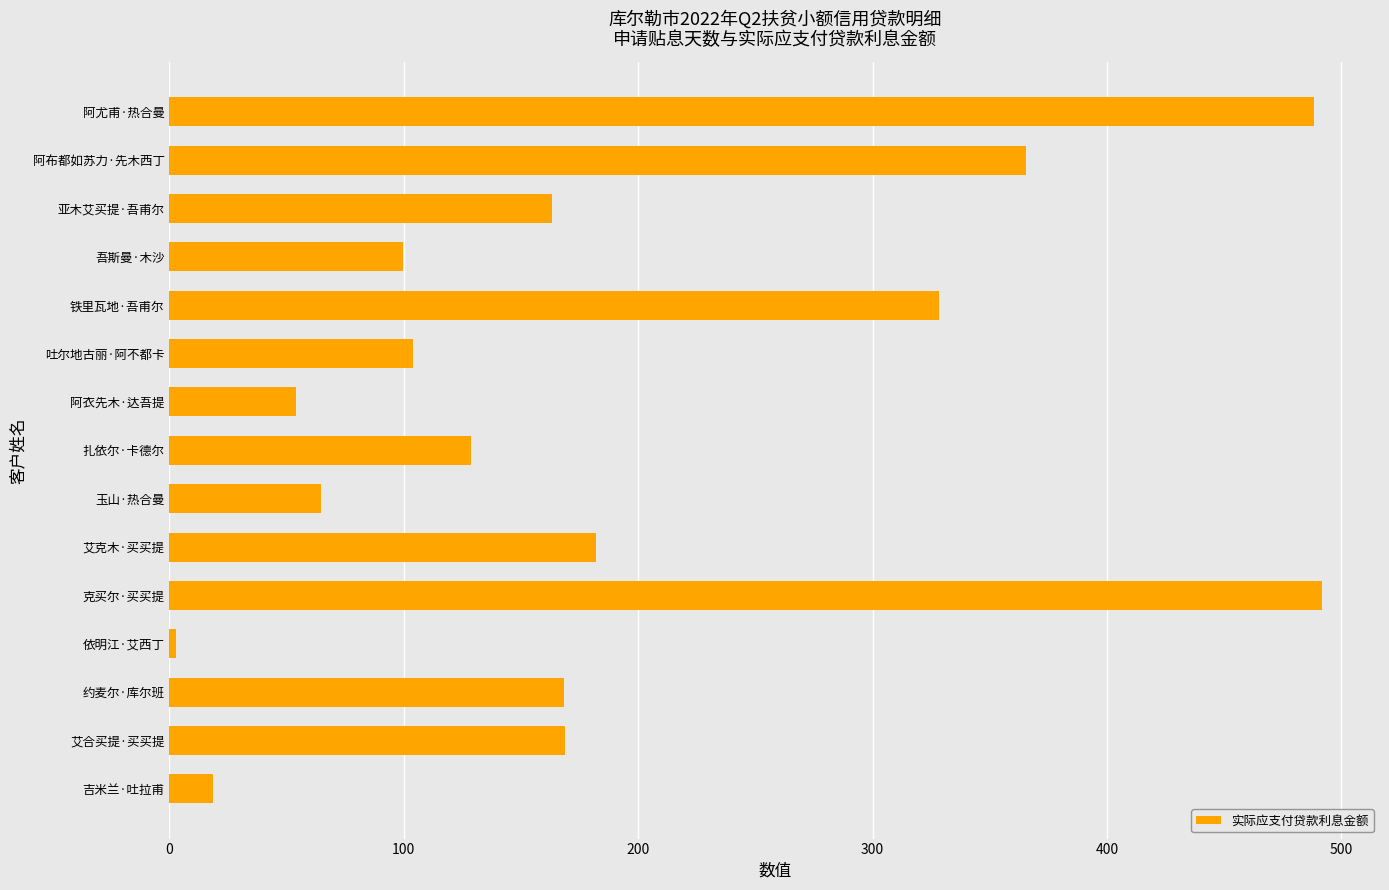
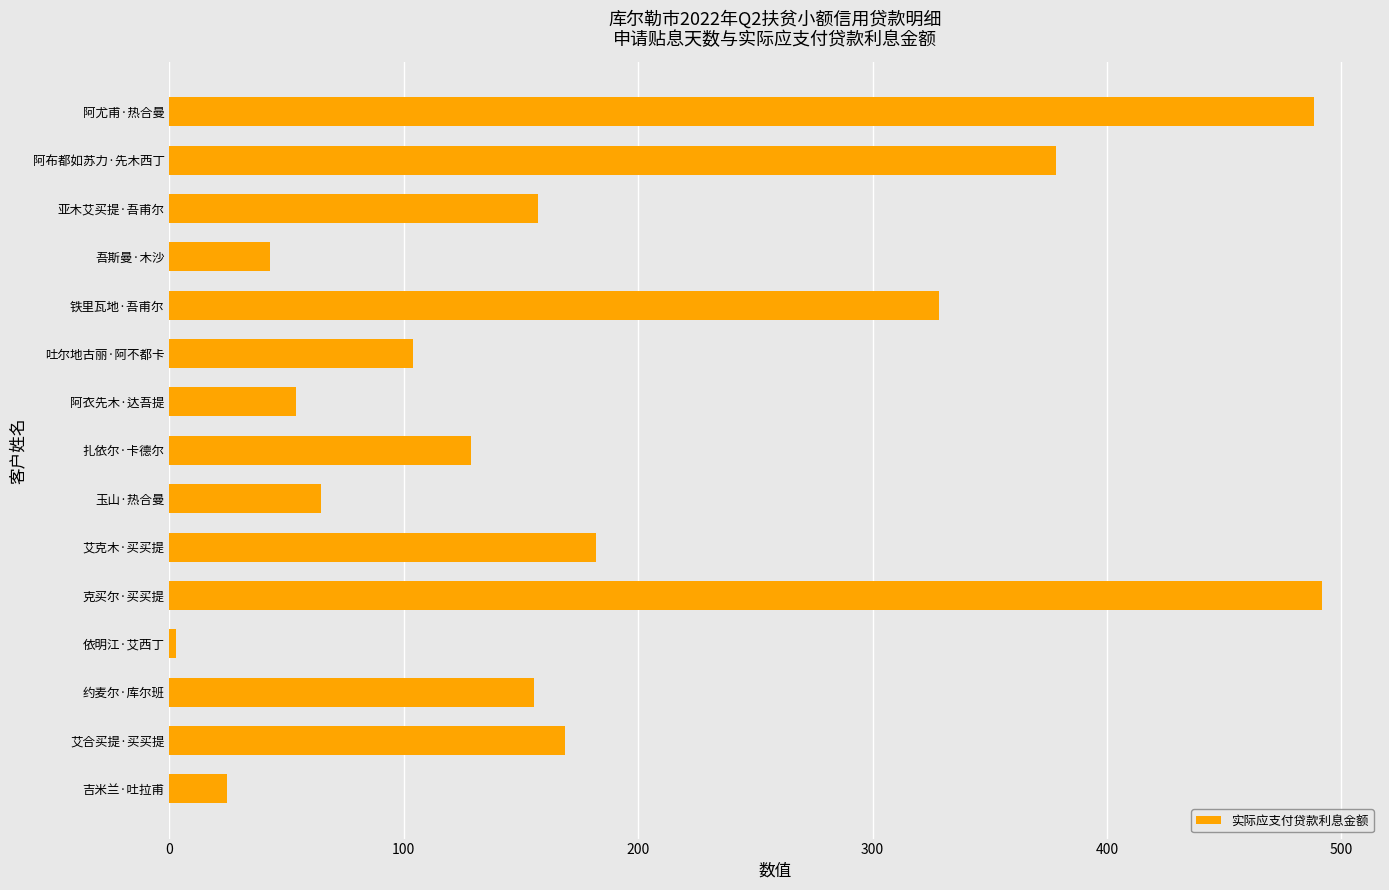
  {
    "阿尤甫·热合曼": 488,
-   "阿布都如苏力·先木西丁": 365,
-   "亚木艾买提·吾甫尔": 163,
-   "吾斯曼·木沙": 100,
+   "阿布都如苏力·先木西丁": 378,
+   "亚木艾买提·吾甫尔": 157,
+   "吾斯曼·木沙": 43,
    "铁里瓦地·吾甫尔": 328,
    "吐尔地古丽·阿不都卡": 104,
    "阿衣先木·达吾提": 54,
    "扎依尔·卡德尔": 129,
    "玉山·热合曼": 65,
    "艾克木·买买提": 182,
    "克买尔·买买提": 492,
    "依明江·艾西丁": 3,
-   "约麦尔·库尔班": 168,
+   "约麦尔·库尔班": 156,
    "艾合买提·买买提": 169,
-   "吉米兰·吐拉甫": 19
+   "吉米兰·吐拉甫": 24
  }
